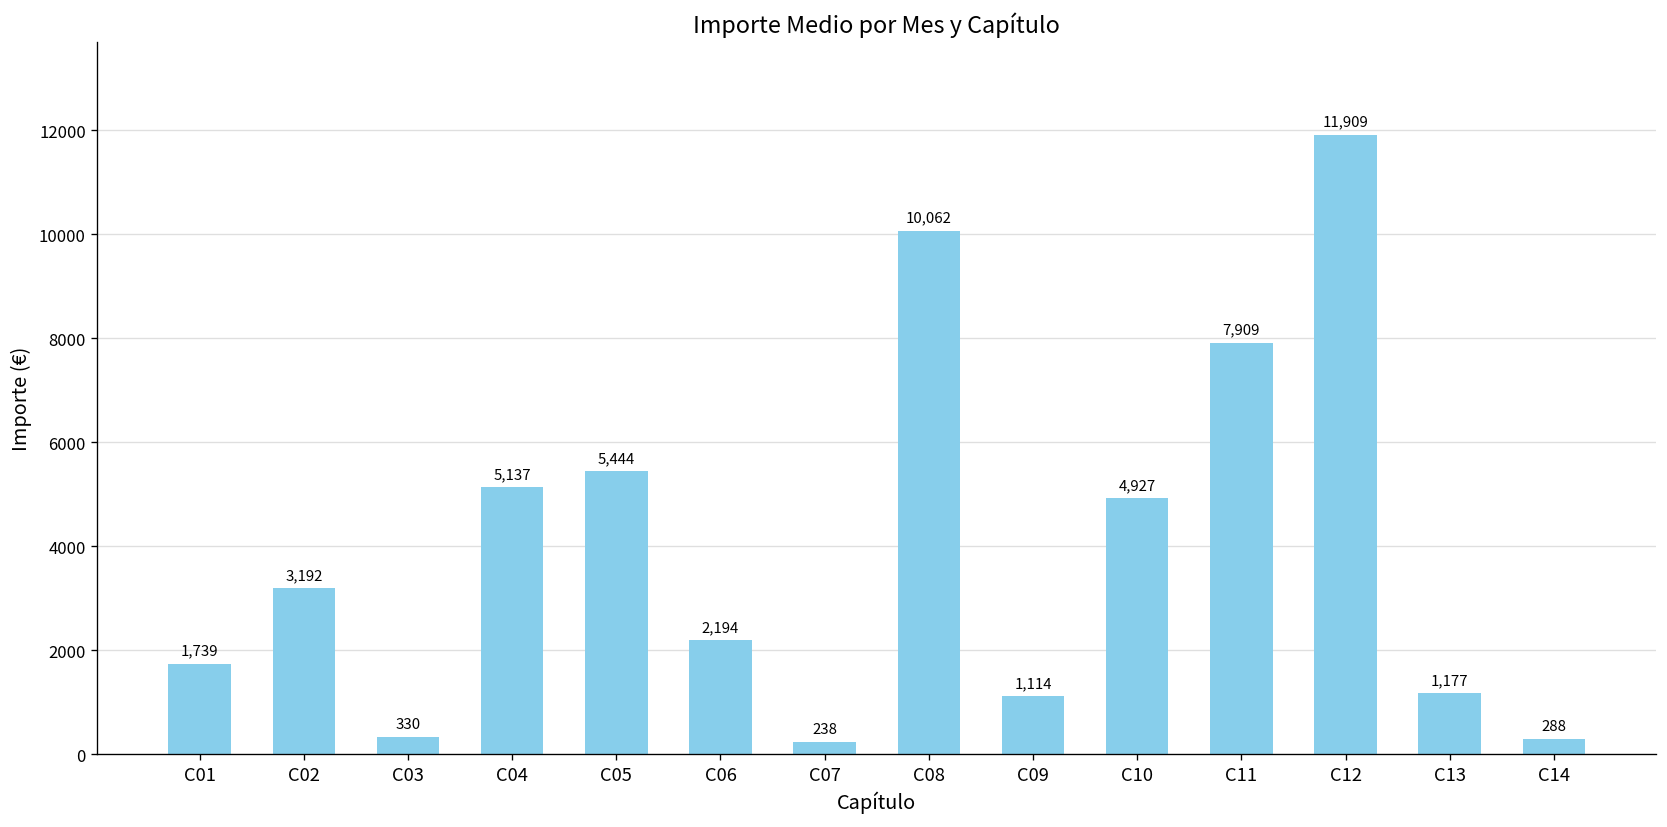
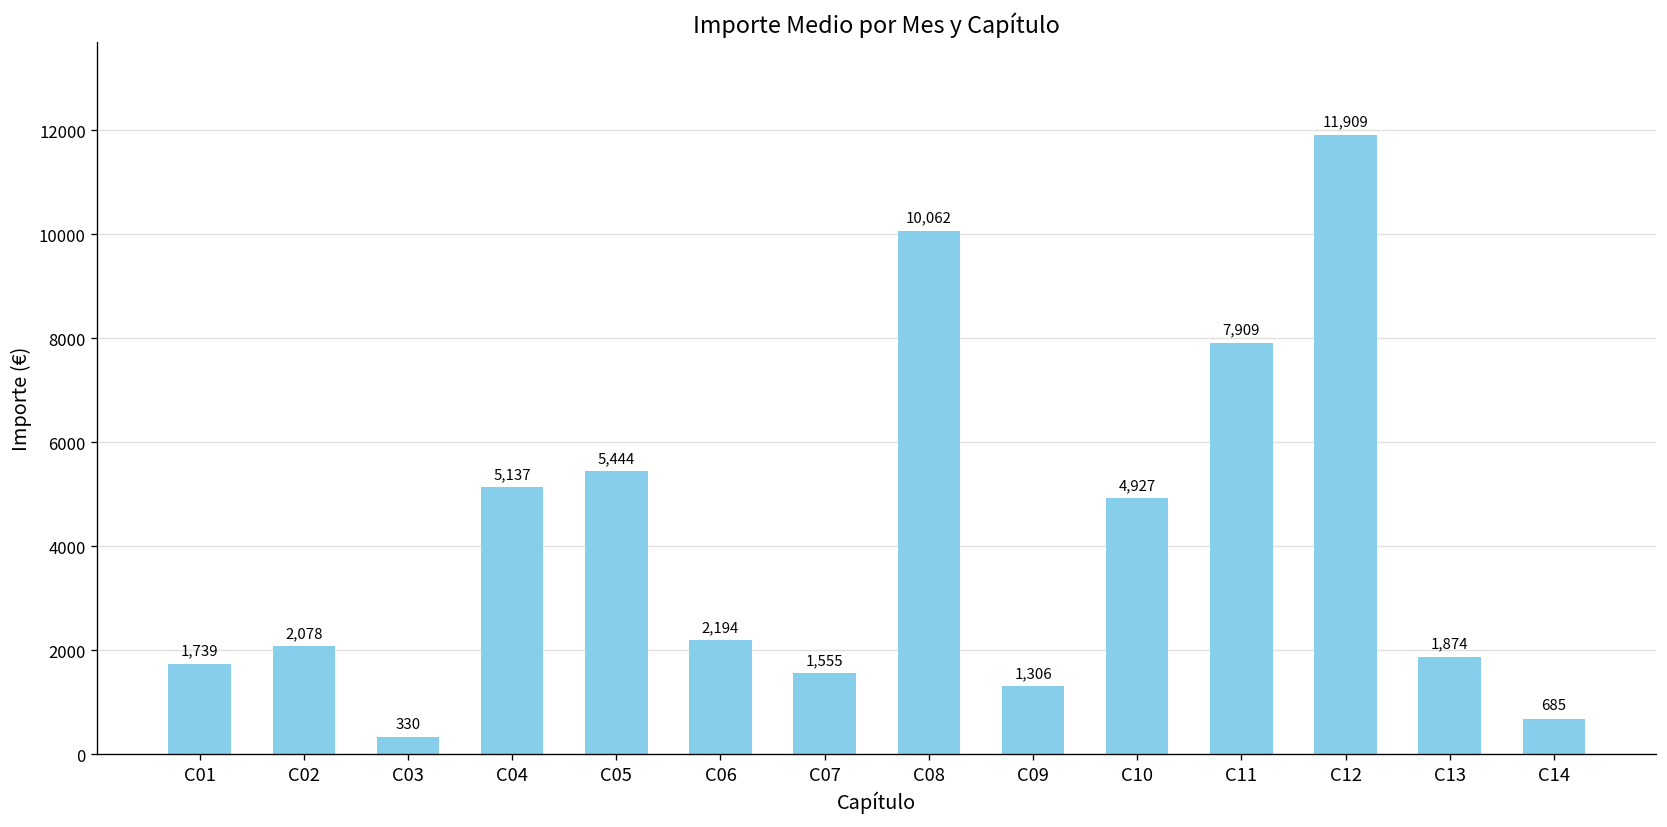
  {
    "C01": "1,739",
-   "C02": "3,192",
+   "C02": "2,078",
    "C03": "330",
    "C04": "5,137",
    "C05": "5,444",
    "C06": "2,194",
-   "C07": "238",
+   "C07": "1,555",
    "C08": "10,062",
-   "C09": "1,114",
+   "C09": "1,306",
    "C10": "4,927",
    "C11": "7,909",
    "C12": "11,909",
-   "C13": "1,177",
-   "C14": "288"
+   "C13": "1,874",
+   "C14": "685"
  }
